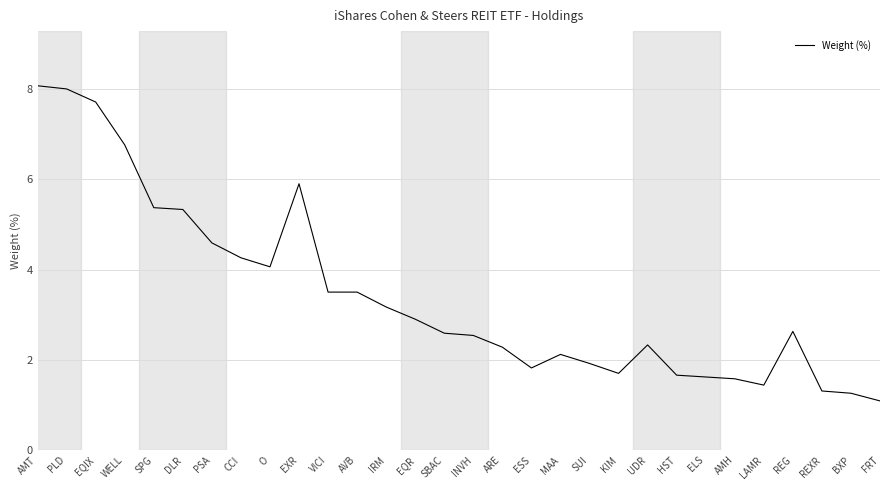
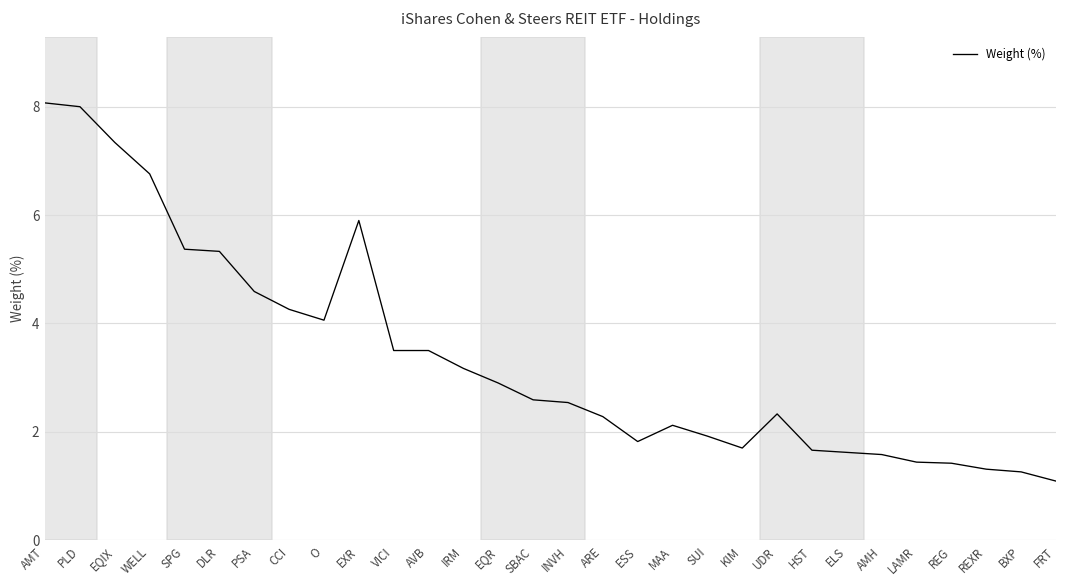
  {
    "AMT": 8.1,
    "PLD": 8.0,
-   "EQIX": 7.7,
+   "EQIX": 7.3,
    "WELL": 6.8,
    "SPG": 5.4,
    "DLR": 5.3,
    "PSA": 4.6,
    "CCI": 4.3,
    "O": 4.1,
    "EXR": 5.9,
    "VICI": 3.5,
    "AVB": 3.5,
    "IRM": 3.2,
    "EQR": 2.9,
    "SBAC": 2.6,
    "INVH": 2.5,
    "ARE": 2.3,
    "ESS": 1.8,
    "MAA": 2.1,
    "SUI": 1.9,
    "KIM": 1.7,
    "UDR": 2.3,
    "HST": 1.7,
    "ELS": 1.6,
    "AMH": 1.6,
    "LAMR": 1.4,
-   "REG": 2.6,
+   "REG": 1.4,
    "REXR": 1.3,
    "BXP": 1.3,
    "FRT": 1.1
  }
